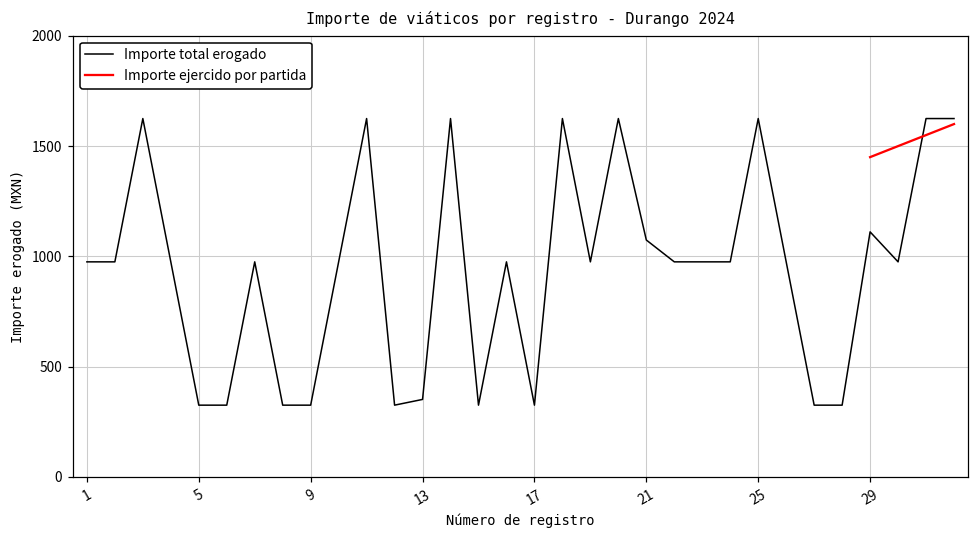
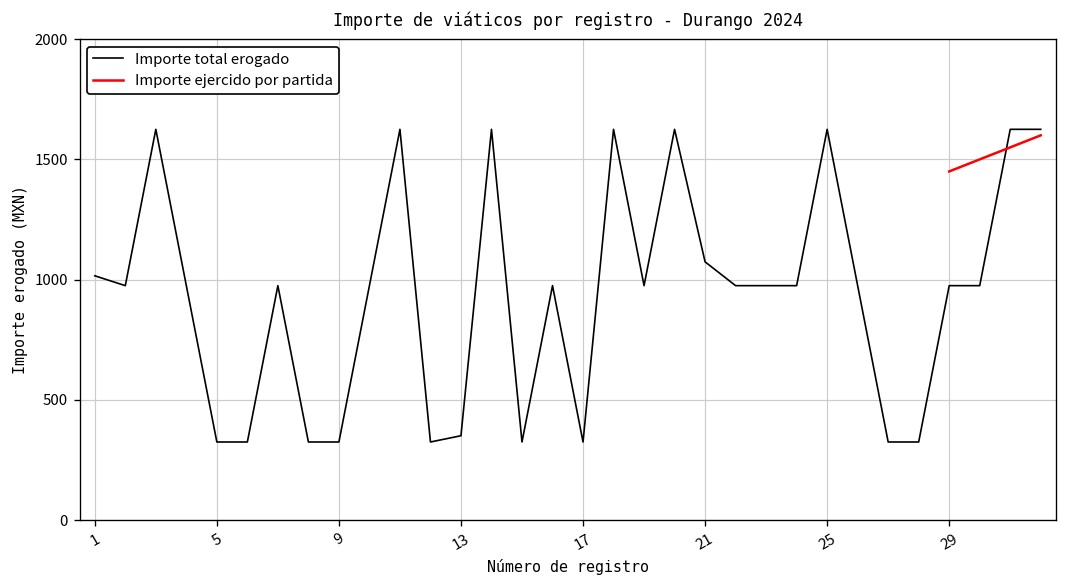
  {
    "Importe total erogado": {
-     "1": 980,
+     "1": 1020,
      "5": 330,
      "9": 330,
      "13": 350,
      "17": 330,
      "21": 1070,
      "25": 1630,
-     "29": 1110
+     "29": 980
    }
  }
